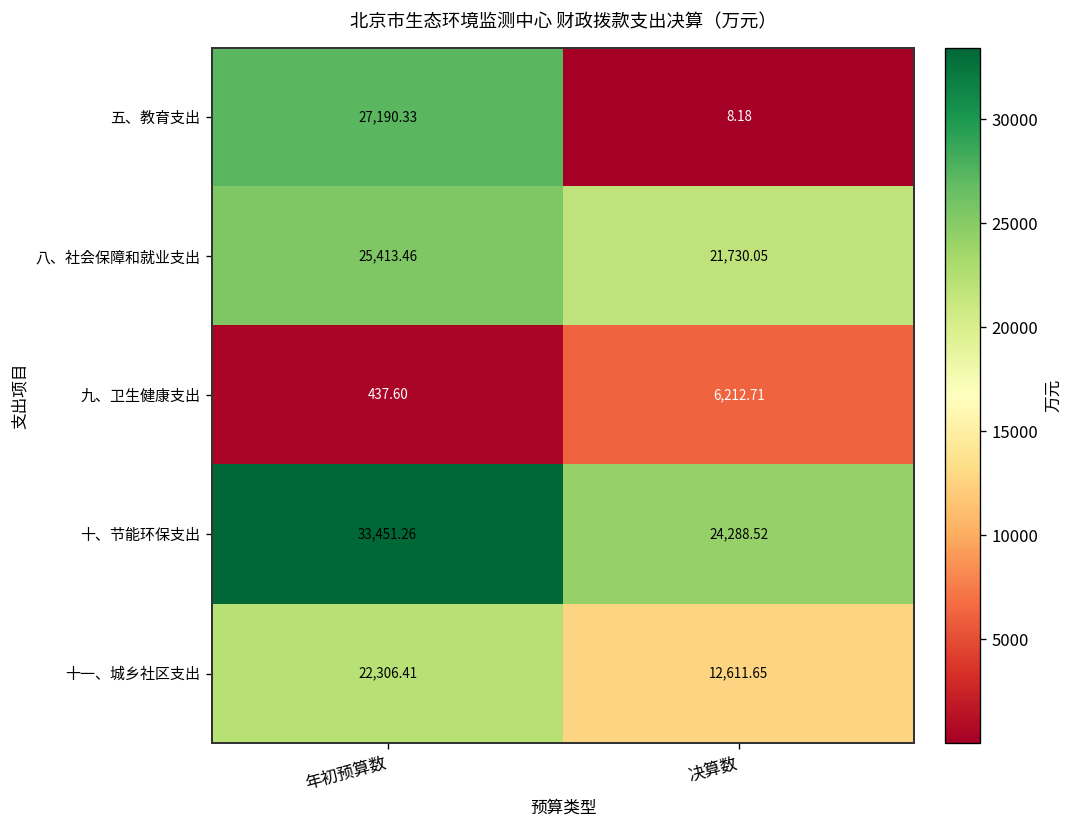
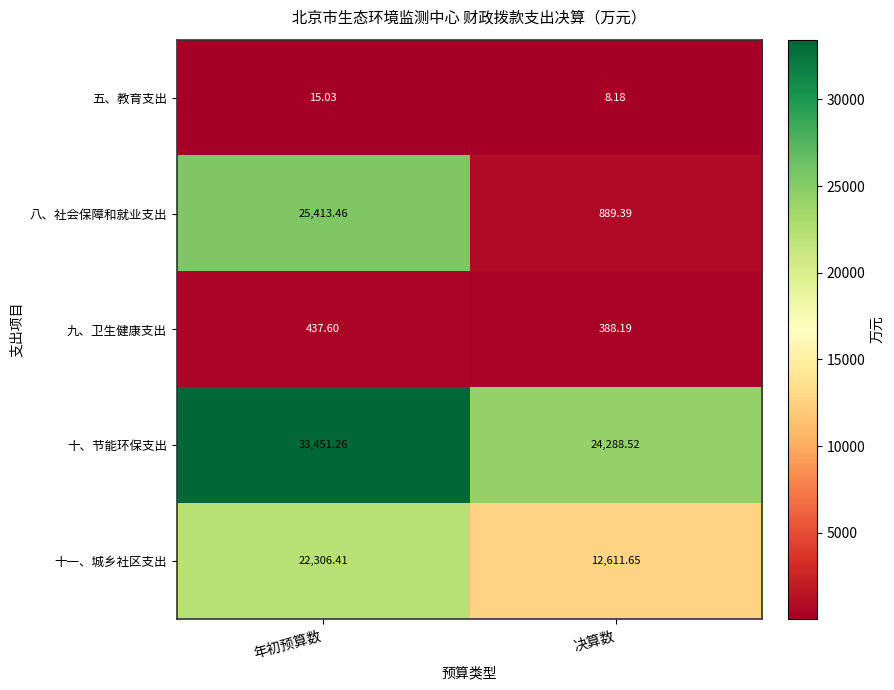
  {
    "五、教育支出": {
-     "年初预算数": "27,190.33",
+     "年初预算数": "15.03",
      "决算数": "8.18"
    },
    "八、社会保障和就业支出": {
      "年初预算数": "25,413.46",
-     "决算数": "21,730.05"
+     "决算数": "889.39"
    },
    "九、卫生健康支出": {
      "年初预算数": "437.60",
-     "决算数": "6,212.71"
+     "决算数": "388.19"
    },
    "十、节能环保支出": {
      "年初预算数": "33,451.26",
      "决算数": "24,288.52"
    },
    "十一、城乡社区支出": {
      "年初预算数": "22,306.41",
      "决算数": "12,611.65"
    }
  }
